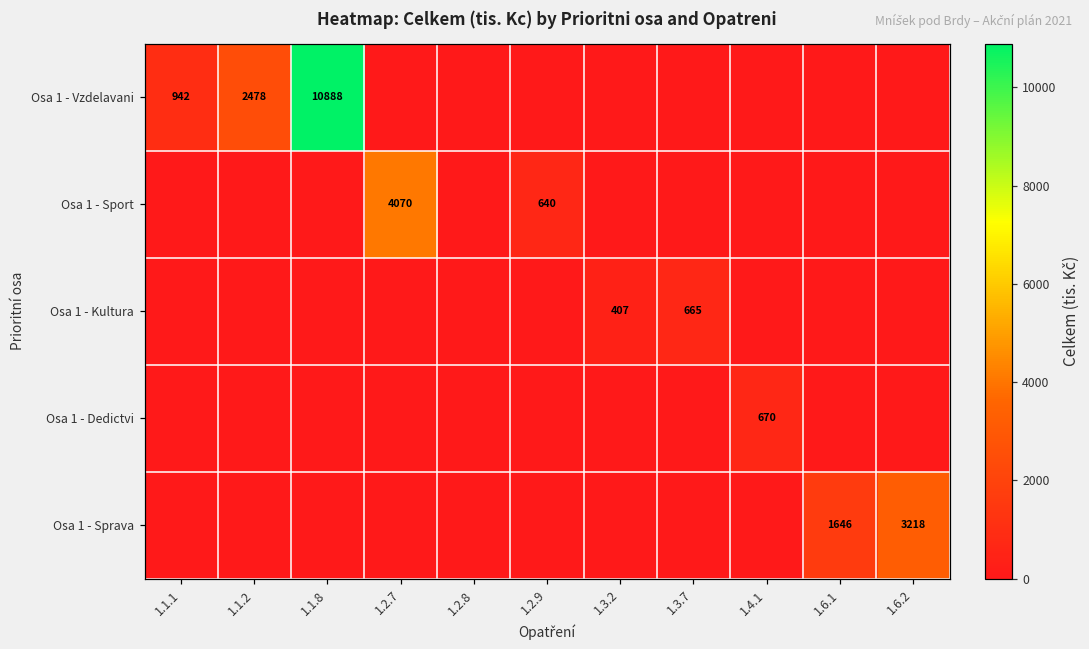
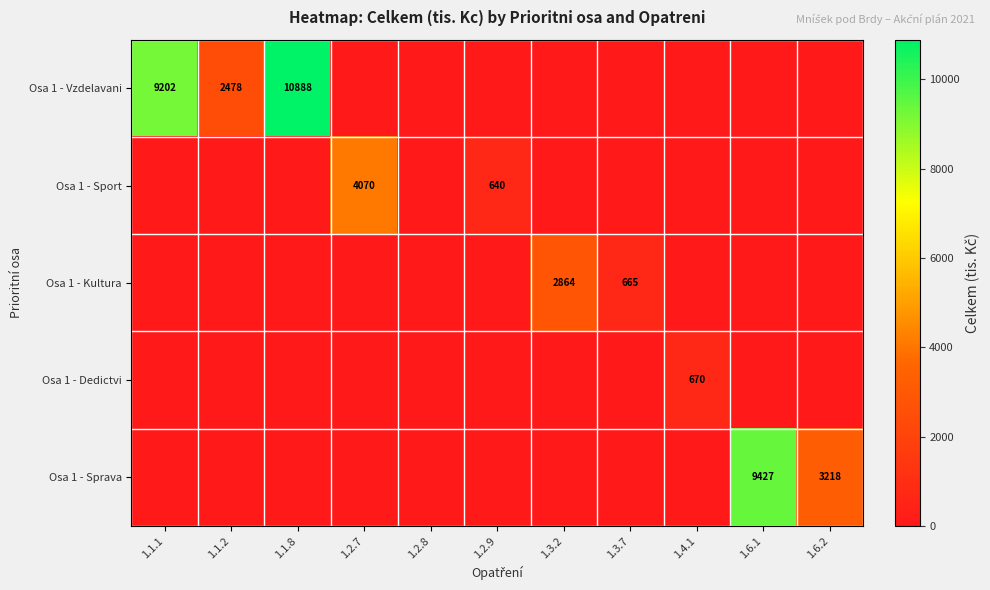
  {
    "Osa 1 - Vzdelavani": {
-     "1.1.1": 942,
+     "1.1.1": 9202,
      "1.1.2": 2478,
      "1.1.8": 10888
    },
    "Osa 1 - Sport": {
      "1.2.7": 4070,
      "1.2.9": 640
    },
    "Osa 1 - Kultura": {
-     "1.3.2": 407,
+     "1.3.2": 2864,
      "1.3.7": 665
    },
    "Osa 1 - Dedictvi": {
      "1.4.1": 670
    },
    "Osa 1 - Sprava": {
-     "1.6.1": 1646,
+     "1.6.1": 9427,
      "1.6.2": 3218
    }
  }
